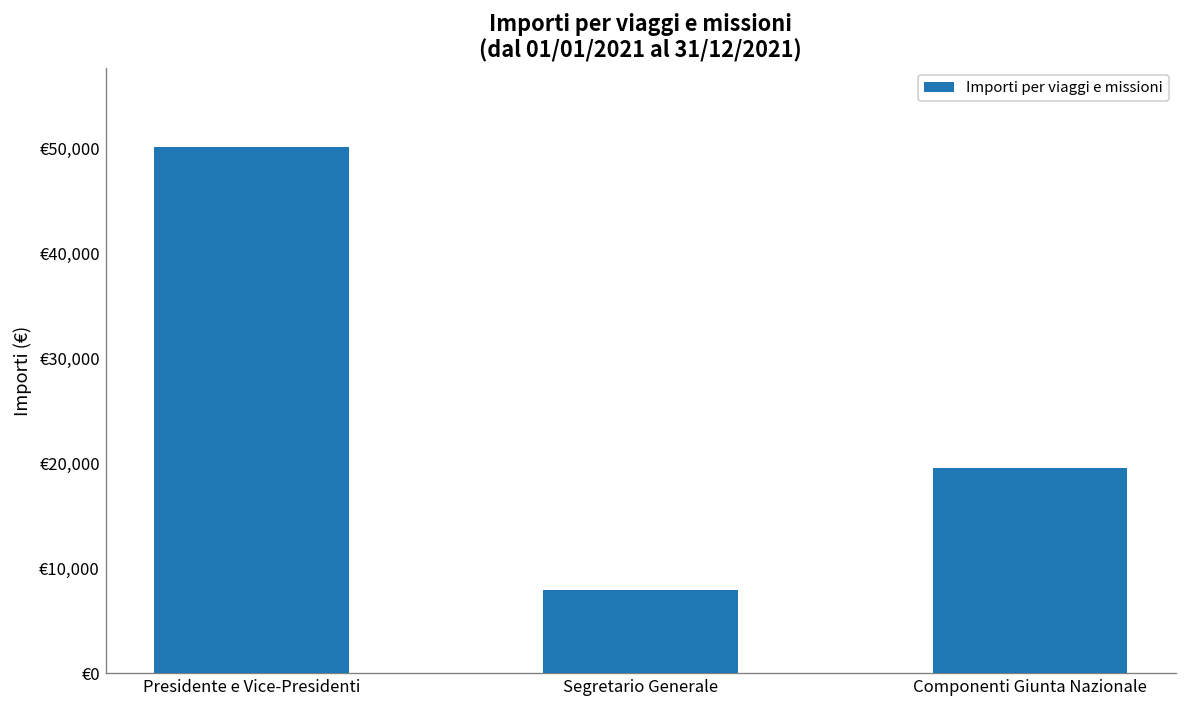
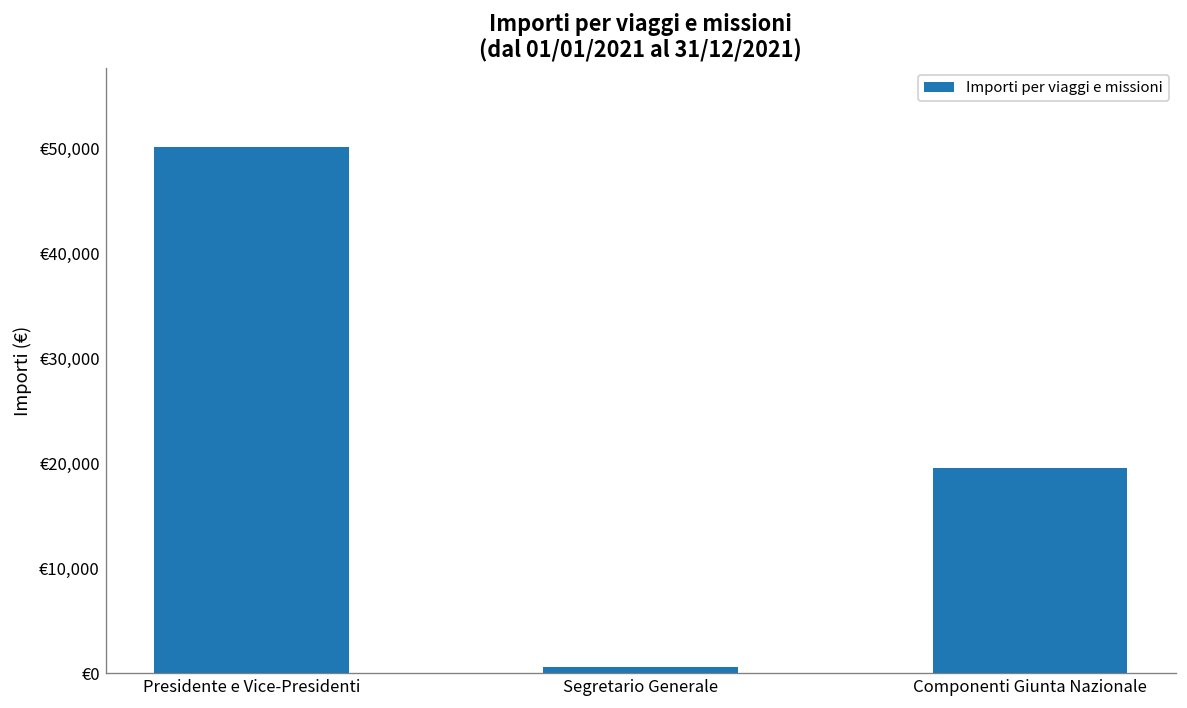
  {
    "Presidente e Vice-Presidenti": "€50,000",
-   "Segretario Generale": "€8,000",
+   "Segretario Generale": "€1,000",
    "Componenti Giunta Nazionale": "€20,000"
  }
